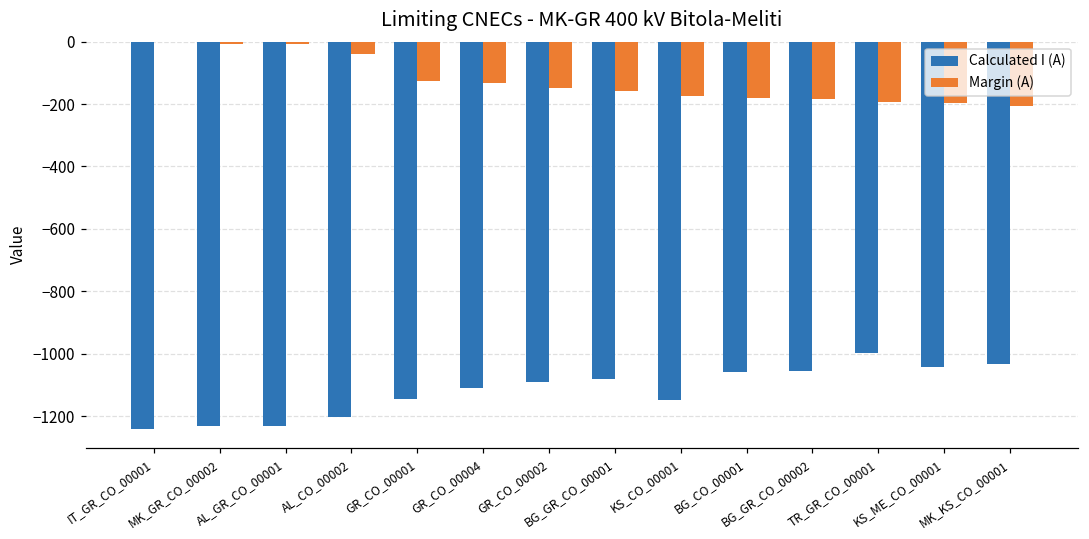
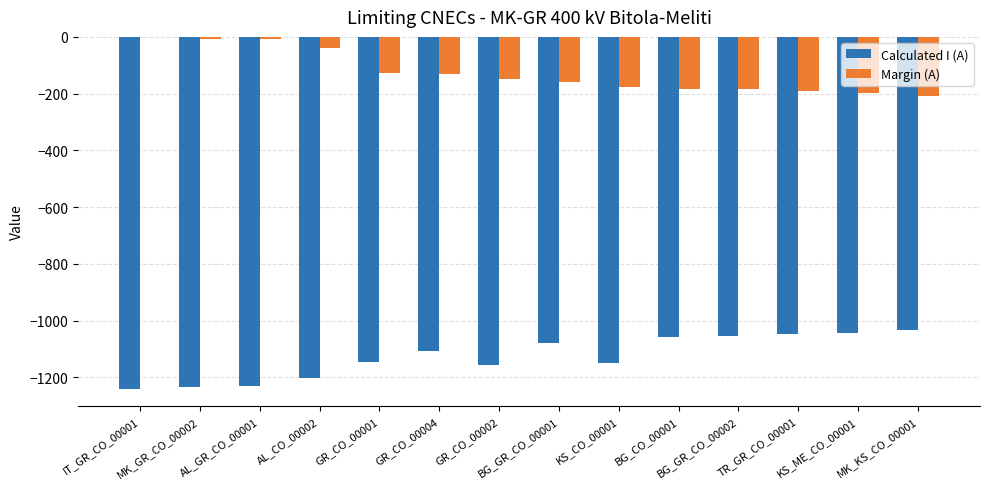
  {
    "Calculated I (A)": {
      "IT_GR_CO_00001": -1240,
      "MK_GR_CO_00002": -1230,
      "AL_GR_CO_00001": -1230,
      "AL_CO_00002": -1200,
      "GR_CO_00001": -1150,
      "GR_CO_00004": -1110,
-     "GR_CO_00002": -1090,
+     "GR_CO_00002": -1160,
      "BG_GR_CO_00001": -1080,
      "KS_CO_00001": -1150,
      "BG_CO_00001": -1060,
      "BG_GR_CO_00002": -1060,
-     "TR_GR_CO_00001": -1000,
+     "TR_GR_CO_00001": -1050,
      "KS_ME_CO_00001": -1040,
      "MK_KS_CO_00001": -1030
    },
    "Margin (A)": {
      "IT_GR_CO_00001": 0,
      "AL_GR_CO_00001": -10,
      "AL_CO_00002": -40,
      "GR_CO_00001": -130,
      "GR_CO_00004": -130,
      "GR_CO_00002": -150,
      "BG_GR_CO_00001": -160,
      "KS_CO_00001": -180,
      "BG_CO_00001": -180,
      "BG_GR_CO_00002": -190,
      "TR_GR_CO_00001": -190,
      "KS_ME_CO_00001": -200,
      "MK_KS_CO_00001": -210
    }
  }
